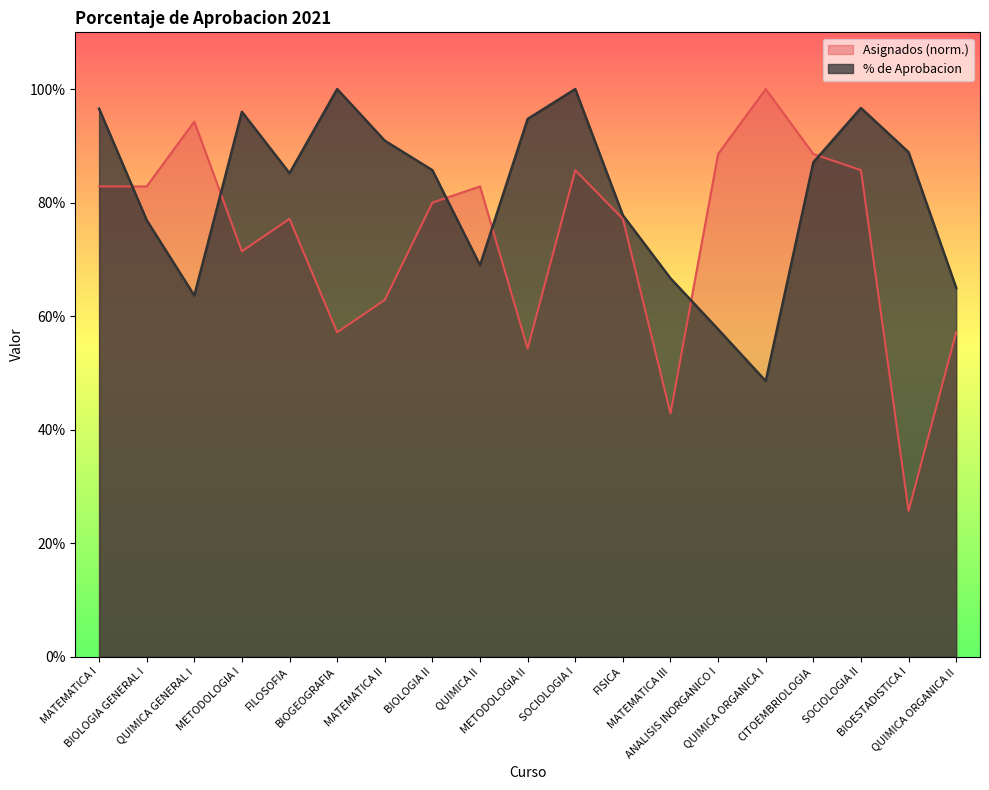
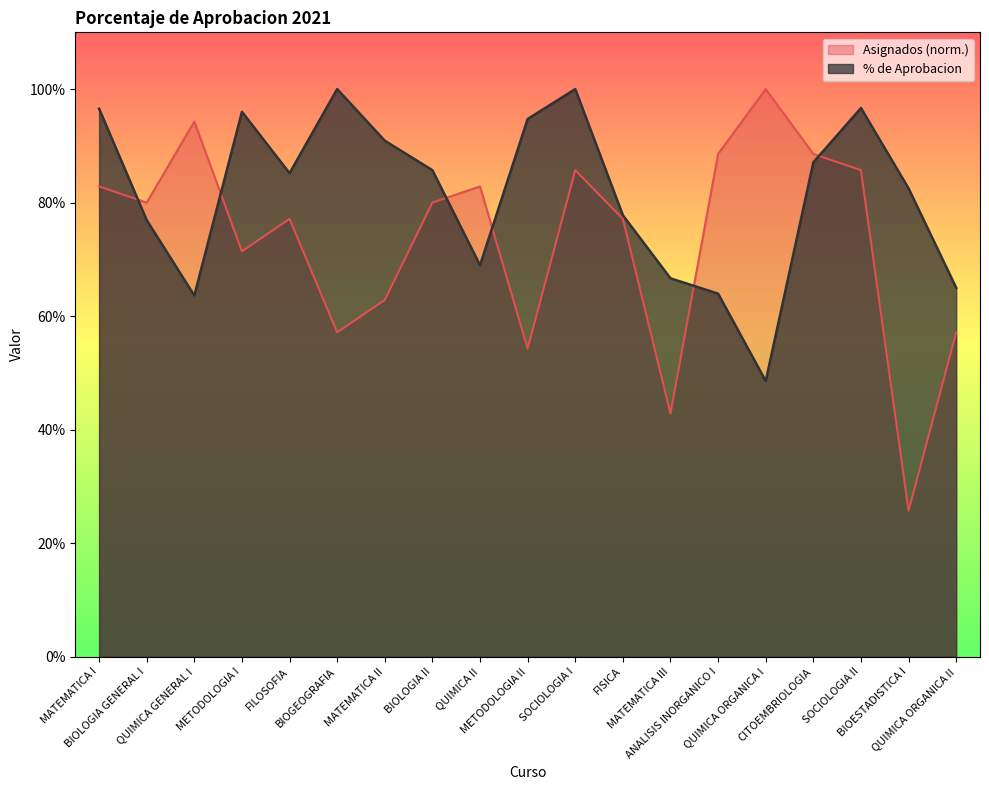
  {
    "Asignados (norm.)": {
      "MATEMATICA I": "83%",
-     "BIOLOGIA GENERAL I": "83%",
+     "BIOLOGIA GENERAL I": "80%",
      "QUIMICA GENERAL I": "94%",
      "METODOLOGIA I": "71%",
      "FILOSOFIA": "77%",
      "BIOGEOGRAFIA": "57%",
      "MATEMATICA II": "63%",
      "BIOLOGIA II": "80%",
      "QUIMICA II": "83%",
      "METODOLOGIA II": "54%",
      "SOCIOLOGIA I": "86%",
      "FISICA": "77%",
      "MATEMATICA III": "43%",
      "ANALISIS INORGANICO I": "89%",
      "QUIMICA ORGANICA I": "100%",
      "CITOEMBRIOLOGIA": "89%",
      "SOCIOLOGIA II": "86%",
      "BIOESTADISTICA I": "26%",
      "QUIMICA ORGANICA II": "57%"
    },
    "% de Aprobacion": {
      "MATEMATICA I": "97%",
      "BIOLOGIA GENERAL I": "77%",
      "QUIMICA GENERAL I": "64%",
      "METODOLOGIA I": "96%",
      "FILOSOFIA": "85%",
      "BIOGEOGRAFIA": "100%",
      "MATEMATICA II": "91%",
      "BIOLOGIA II": "86%",
      "QUIMICA II": "69%",
      "METODOLOGIA II": "95%",
      "SOCIOLOGIA I": "100%",
      "FISICA": "78%",
      "MATEMATICA III": "67%",
-     "ANALISIS INORGANICO I": "58%",
+     "ANALISIS INORGANICO I": "64%",
      "QUIMICA ORGANICA I": "49%",
      "CITOEMBRIOLOGIA": "87%",
      "SOCIOLOGIA II": "97%",
-     "BIOESTADISTICA I": "89%",
+     "BIOESTADISTICA I": "83%",
      "QUIMICA ORGANICA II": "65%"
    }
  }
